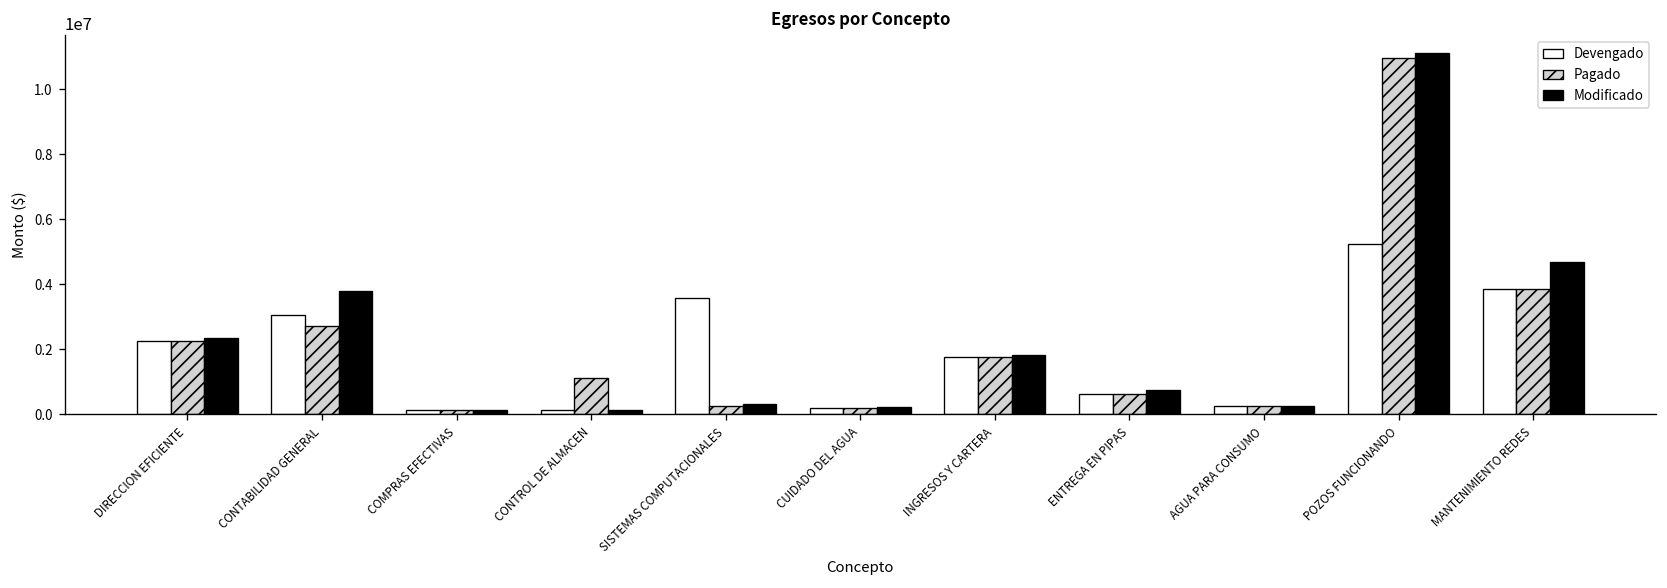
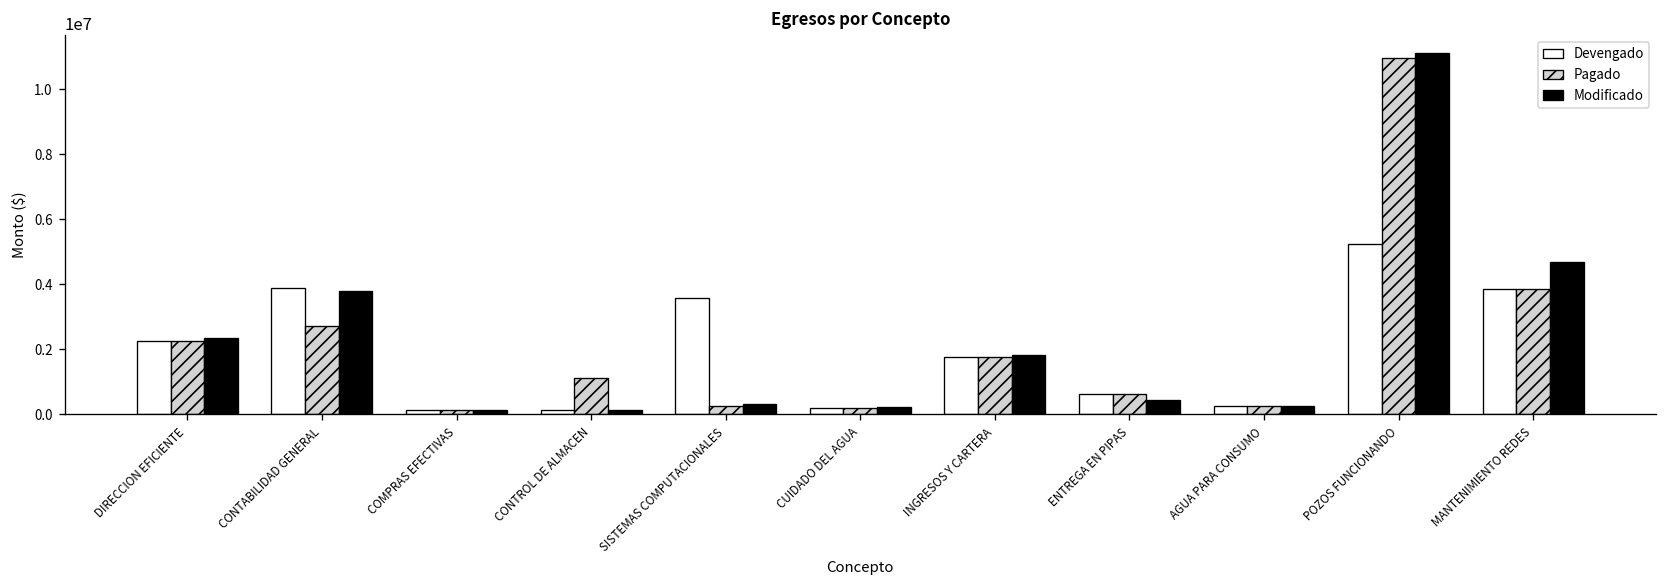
  {
    "Devengado": {
      "DIRECCION EFICIENTE": 2200000,
-     "CONTABILIDAD GENERAL": 3000000,
+     "CONTABILIDAD GENERAL": 3900000,
      "COMPRAS EFECTIVAS": 100000,
      "CONTROL DE ALMACEN": 100000,
      "SISTEMAS COMPUTACIONALES": 3600000,
      "CUIDADO DEL AGUA": 200000,
      "INGRESOS Y CARTERA": 1800000,
      "ENTREGA EN PIPAS": 600000,
      "AGUA PARA CONSUMO": 200000,
      "POZOS FUNCIONANDO": 5200000,
      "MANTENIMIENTO REDES": 3800000
    },
    "Pagado": {
      "DIRECCION EFICIENTE": 2200000,
      "CONTABILIDAD GENERAL": 2700000,
      "COMPRAS EFECTIVAS": 100000,
      "CONTROL DE ALMACEN": 1100000,
      "SISTEMAS COMPUTACIONALES": 300000,
      "CUIDADO DEL AGUA": 200000,
      "INGRESOS Y CARTERA": 1800000,
      "ENTREGA EN PIPAS": 600000,
      "AGUA PARA CONSUMO": 200000,
      "POZOS FUNCIONANDO": 11000000,
      "MANTENIMIENTO REDES": 3800000
    },
    "Modificado": {
      "DIRECCION EFICIENTE": 2300000,
      "CONTABILIDAD GENERAL": 3800000,
      "COMPRAS EFECTIVAS": 100000,
      "CONTROL DE ALMACEN": 100000,
      "SISTEMAS COMPUTACIONALES": 300000,
      "CUIDADO DEL AGUA": 200000,
      "INGRESOS Y CARTERA": 1800000,
-     "ENTREGA EN PIPAS": 800000,
+     "ENTREGA EN PIPAS": 400000,
      "AGUA PARA CONSUMO": 300000,
      "POZOS FUNCIONANDO": 11100000,
      "MANTENIMIENTO REDES": 4700000
    }
  }
